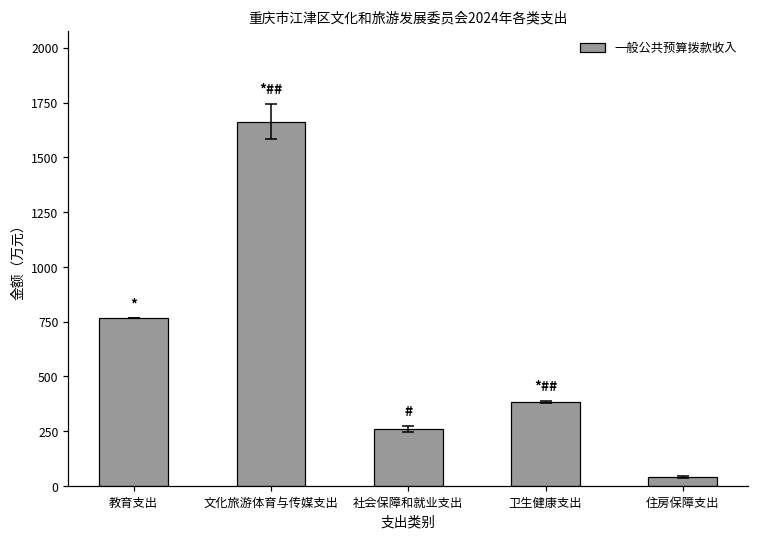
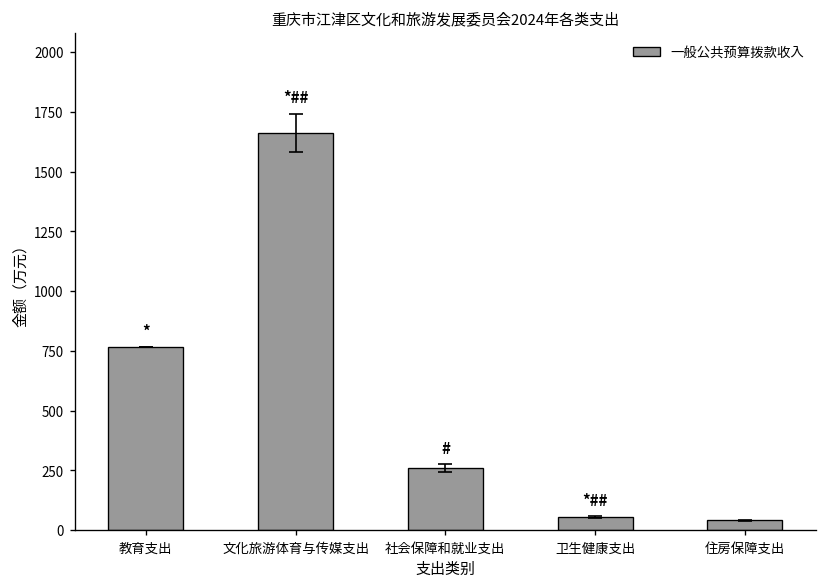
  {
    "一般公共预算拨款收入": {
      "教育支出": 760,
      "文化旅游体育与传媒支出": 1660,
      "社会保障和就业支出": 260,
-     "卫生健康支出": 380,
+     "卫生健康支出": 50,
      "住房保障支出": 40
    }
  }
